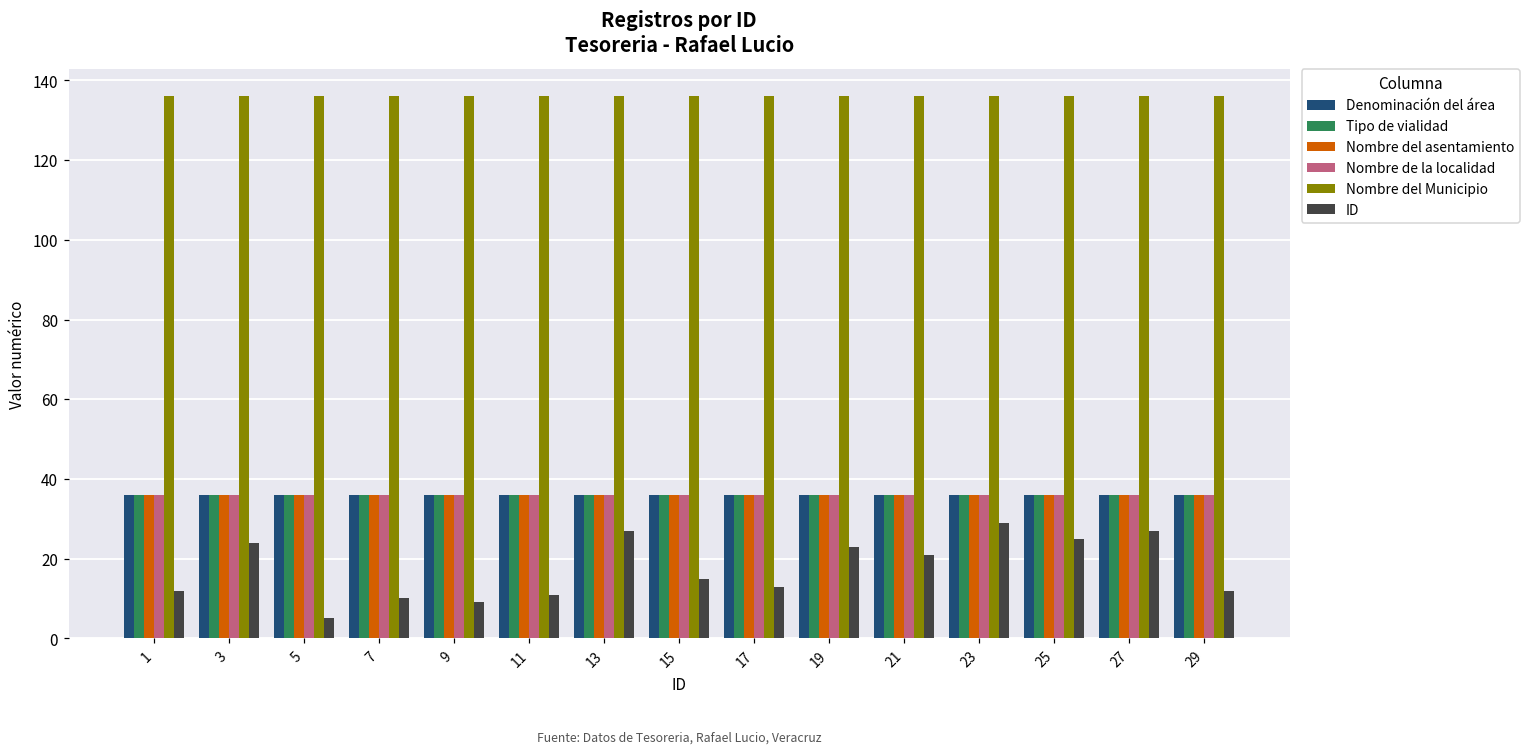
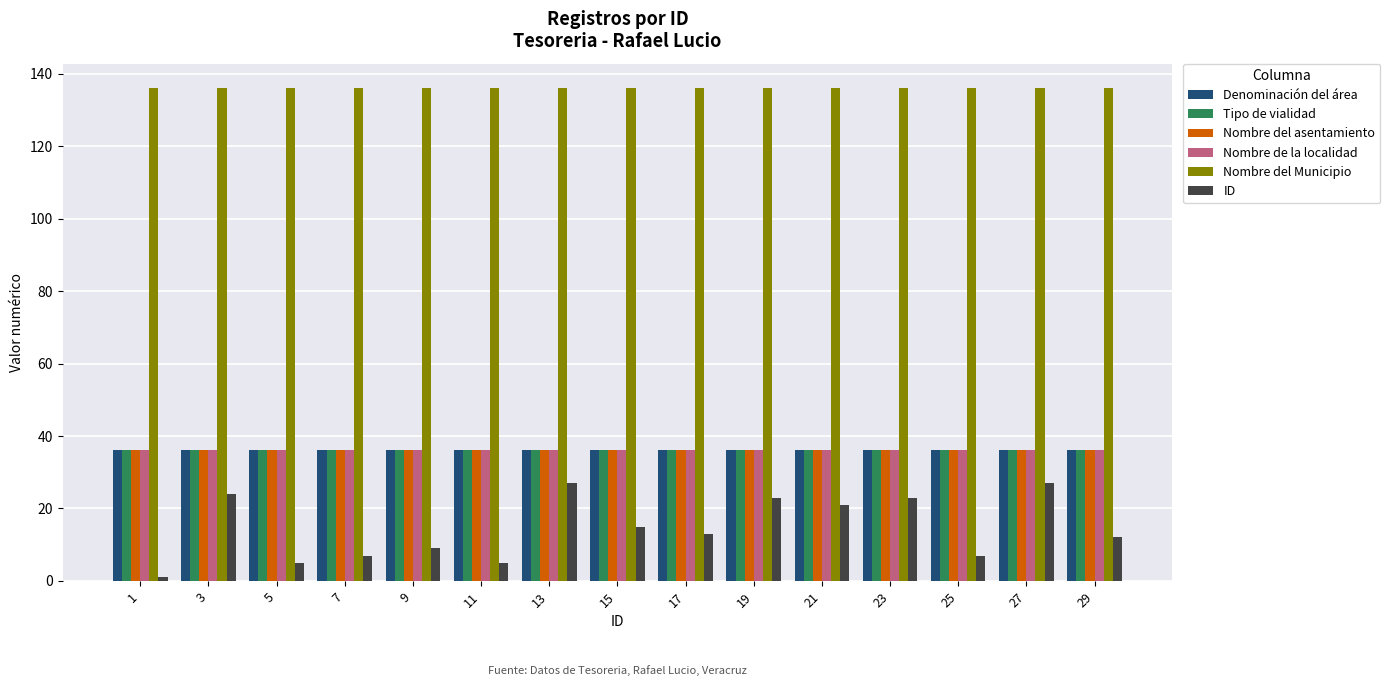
  {
    "Denominación del área": {
      "1": 36,
      "3": 36,
      "5": 36,
      "7": 36,
      "9": 36,
      "11": 36,
      "13": 36,
      "15": 36,
      "17": 36,
      "19": 36,
      "21": 36,
      "23": 36,
      "25": 36,
      "27": 36,
      "29": 36
    },
    "Tipo de vialidad": {
      "1": 36,
      "3": 36,
      "5": 36,
      "7": 36,
      "9": 36,
      "11": 36,
      "13": 36,
      "15": 36,
      "17": 36,
      "19": 36,
      "21": 36,
      "23": 36,
      "25": 36,
      "27": 36,
      "29": 36
    },
    "Nombre del asentamiento": {
      "1": 36,
      "3": 36,
      "5": 36,
      "7": 36,
      "9": 36,
      "11": 36,
      "13": 36,
      "15": 36,
      "17": 36,
      "19": 36,
      "21": 36,
      "23": 36,
      "25": 36,
      "27": 36,
      "29": 36
    },
    "Nombre de la localidad": {
      "1": 36,
      "3": 36,
      "5": 36,
      "7": 36,
      "9": 36,
      "11": 36,
      "13": 36,
      "15": 36,
      "17": 36,
      "19": 36,
      "21": 36,
      "23": 36,
      "25": 36,
      "27": 36,
      "29": 36
    },
    "Nombre del Municipio": {
      "1": 136,
      "3": 136,
      "5": 136,
      "7": 136,
      "9": 136,
      "11": 136,
      "13": 136,
      "15": 136,
      "17": 136,
      "19": 136,
      "21": 136,
      "23": 136,
      "25": 136,
      "27": 136,
      "29": 136
    },
    "ID": {
-     "1": 12,
+     "1": 1,
      "3": 24,
      "5": 5,
-     "7": 10,
+     "7": 7,
      "9": 9,
-     "11": 11,
+     "11": 5,
      "13": 27,
      "15": 15,
      "17": 13,
      "19": 23,
      "21": 21,
-     "23": 29,
-     "25": 25,
+     "23": 23,
+     "25": 7,
      "27": 27,
      "29": 12
    }
  }
